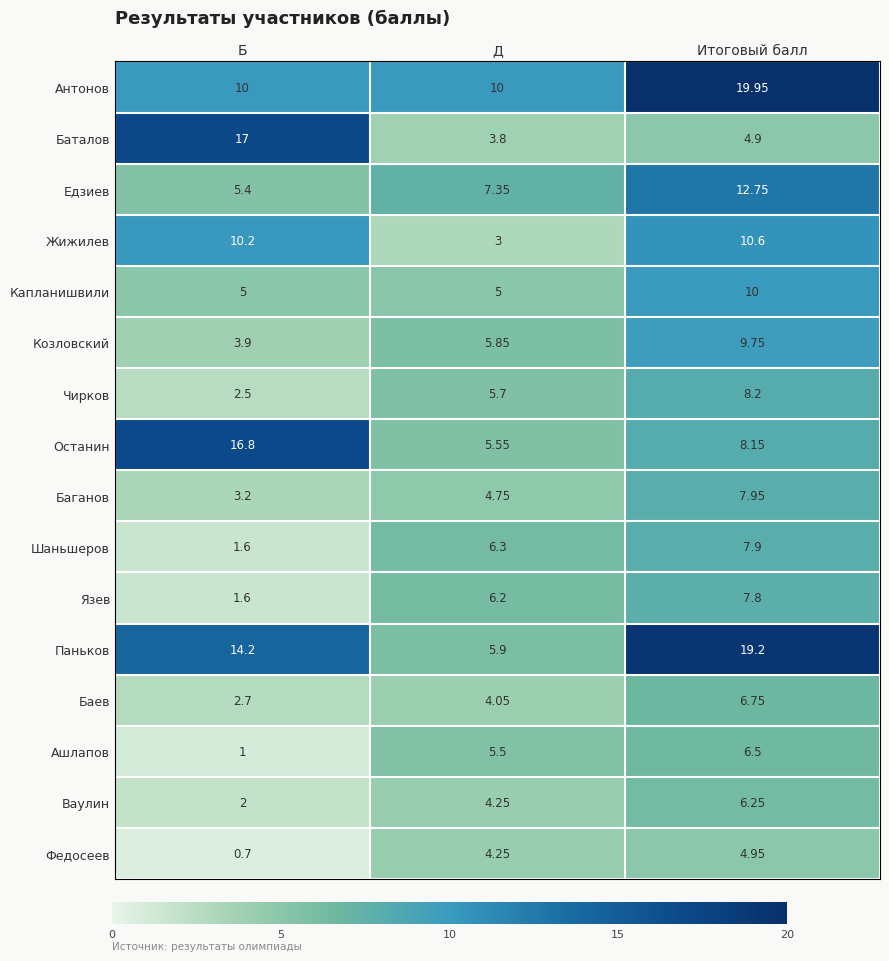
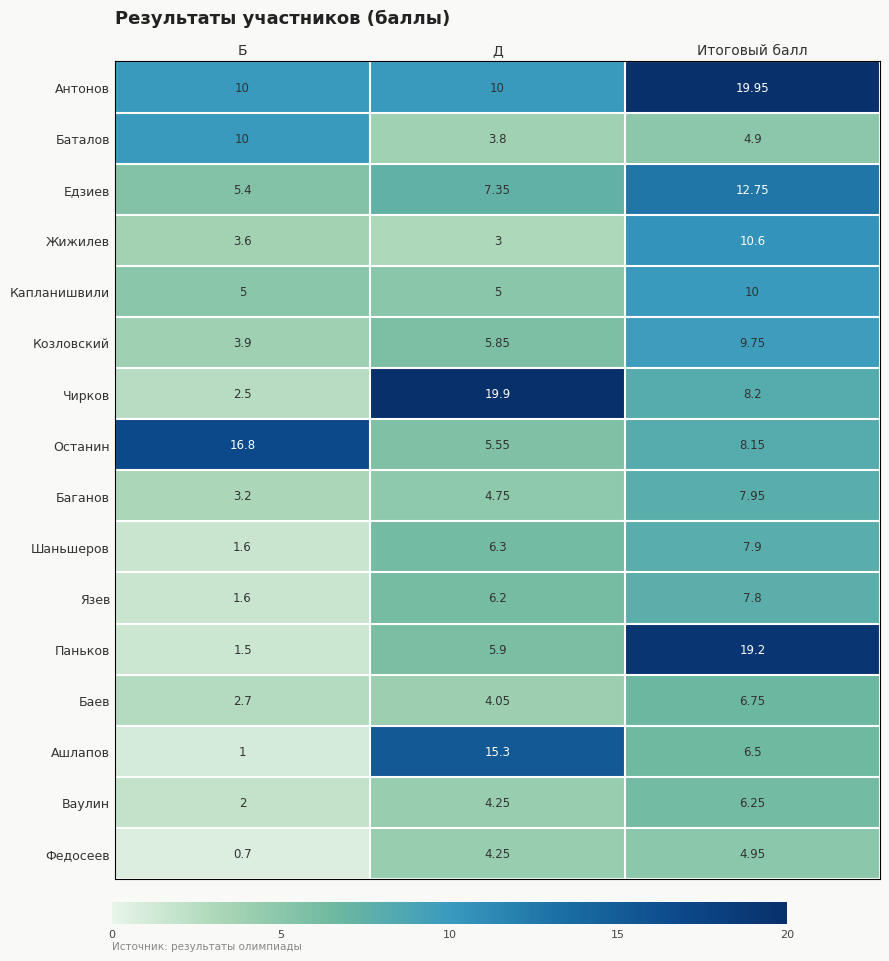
  {
    "Антонов": {
      "Б": 10,
      "Д": 10,
      "Итоговый балл": 19.95
    },
    "Баталов": {
-     "Б": 17,
+     "Б": 10,
      "Д": 3.8,
      "Итоговый балл": 4.9
    },
    "Едзиев": {
      "Б": 5.4,
      "Д": 7.35,
      "Итоговый балл": 12.75
    },
    "Жижилев": {
-     "Б": 10.2,
+     "Б": 3.6,
      "Д": 3,
      "Итоговый балл": 10.6
    },
    "Капланишвили": {
      "Б": 5,
      "Д": 5,
      "Итоговый балл": 10
    },
    "Козловский": {
      "Б": 3.9,
      "Д": 5.85,
      "Итоговый балл": 9.75
    },
    "Чирков": {
      "Б": 2.5,
-     "Д": 5.7,
+     "Д": 19.9,
      "Итоговый балл": 8.2
    },
    "Останин": {
      "Б": 16.8,
      "Д": 5.55,
      "Итоговый балл": 8.15
    },
    "Баганов": {
      "Б": 3.2,
      "Д": 4.75,
      "Итоговый балл": 7.95
    },
    "Шаньшеров": {
      "Б": 1.6,
      "Д": 6.3,
      "Итоговый балл": 7.9
    },
    "Язев": {
      "Б": 1.6,
      "Д": 6.2,
      "Итоговый балл": 7.8
    },
    "Паньков": {
-     "Б": 14.2,
+     "Б": 1.5,
      "Д": 5.9,
      "Итоговый балл": 19.2
    },
    "Баев": {
      "Б": 2.7,
      "Д": 4.05,
      "Итоговый балл": 6.75
    },
    "Ашлапов": {
      "Б": 1,
-     "Д": 5.5,
+     "Д": 15.3,
      "Итоговый балл": 6.5
    },
    "Ваулин": {
      "Б": 2,
      "Д": 4.25,
      "Итоговый балл": 6.25
    },
    "Федосеев": {
      "Б": 0.7,
      "Д": 4.25,
      "Итоговый балл": 4.95
    }
  }
